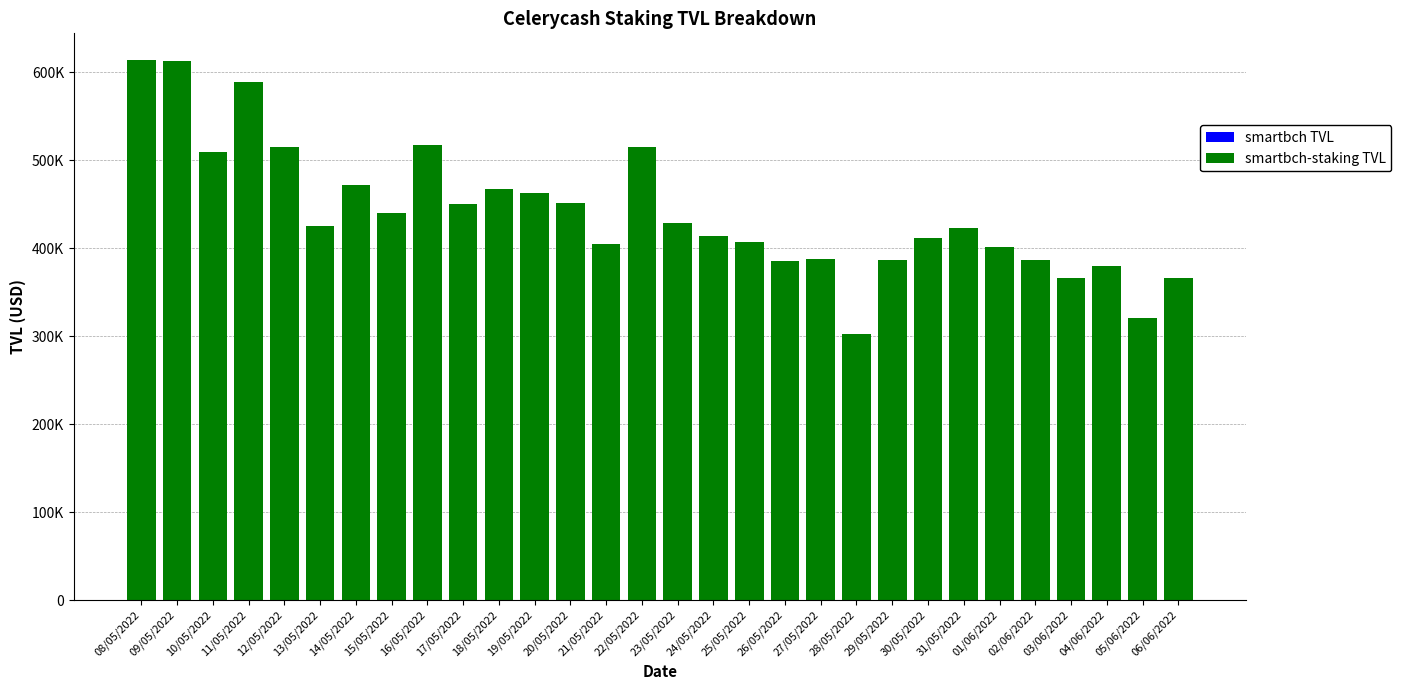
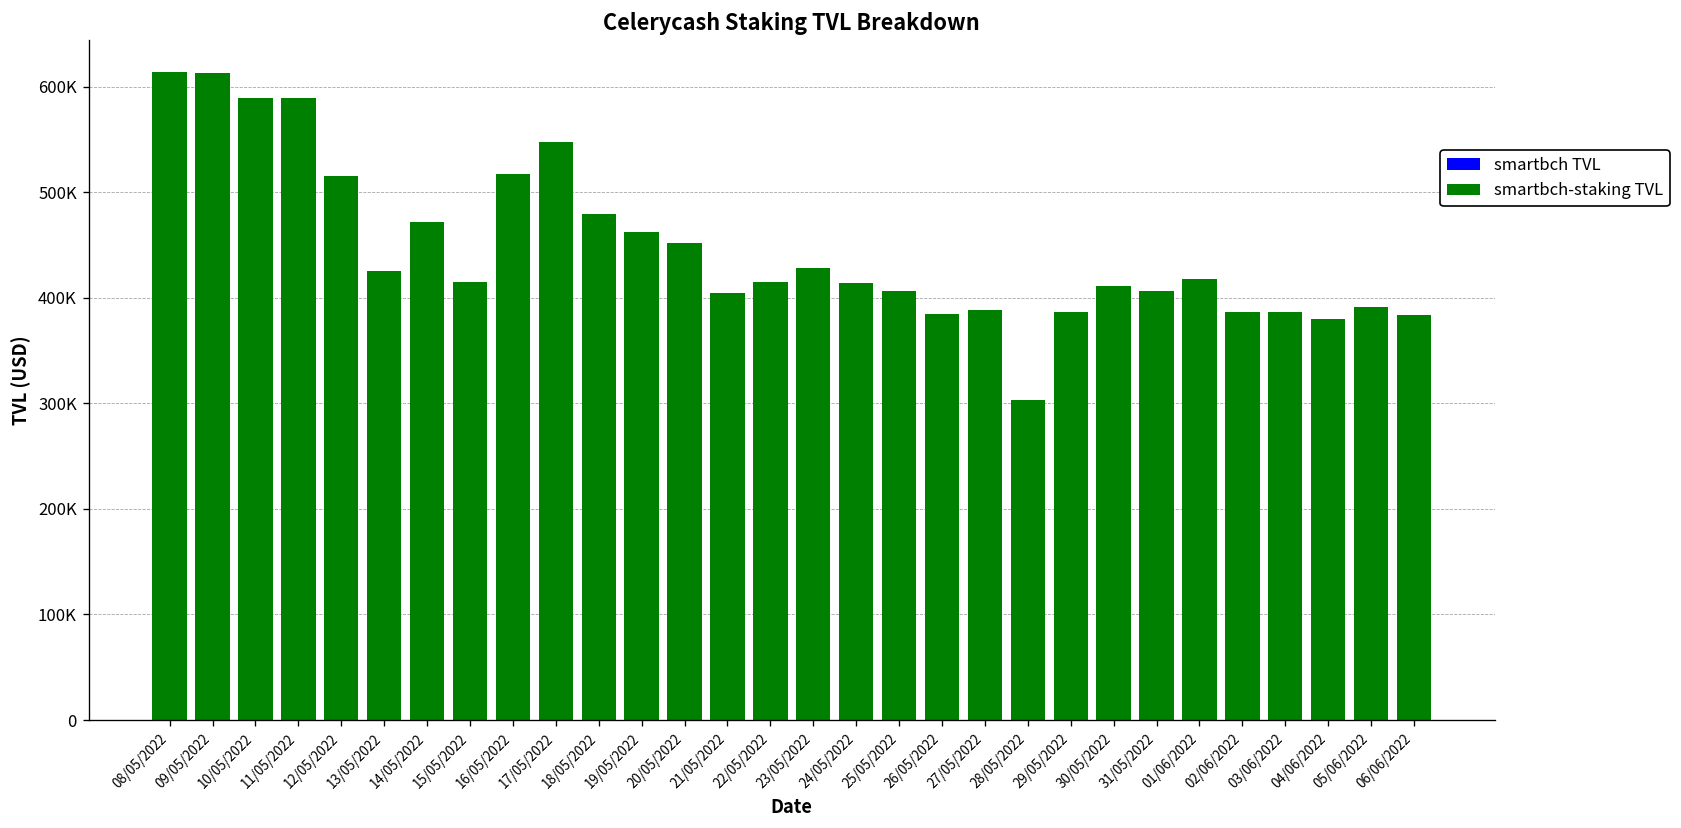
  {
    "smartbch TVL": {
      "08/05/2022": 0,
      "09/05/2022": 0,
      "10/05/2022": 0,
      "11/05/2022": 0,
      "12/05/2022": 0,
      "13/05/2022": 0,
      "14/05/2022": 0,
      "15/05/2022": 0,
      "16/05/2022": 0,
      "17/05/2022": 0,
      "18/05/2022": 0,
      "19/05/2022": 0,
      "20/05/2022": 0,
      "21/05/2022": 0,
      "22/05/2022": 0,
      "23/05/2022": 0,
      "24/05/2022": 0,
      "25/05/2022": 0,
      "26/05/2022": 0,
      "27/05/2022": 0,
      "28/05/2022": 0,
      "29/05/2022": 0,
      "30/05/2022": 0,
      "31/05/2022": 0,
      "01/06/2022": 0,
      "02/06/2022": 0,
      "03/06/2022": 0,
      "04/06/2022": 0,
      "05/06/2022": 0,
      "06/06/2022": 0
    },
    "smartbch-staking TVL": {
      "08/05/2022": 610000,
      "09/05/2022": 610000,
-     "10/05/2022": 510000,
+     "10/05/2022": 590000,
      "11/05/2022": 590000,
      "12/05/2022": 520000,
      "13/05/2022": 430000,
      "14/05/2022": 470000,
-     "15/05/2022": 440000,
+     "15/05/2022": 420000,
      "16/05/2022": 520000,
-     "17/05/2022": 450000,
-     "18/05/2022": 470000,
+     "17/05/2022": 550000,
+     "18/05/2022": 480000,
      "19/05/2022": 460000,
      "20/05/2022": 450000,
      "21/05/2022": 400000,
-     "22/05/2022": 510000,
+     "22/05/2022": 410000,
      "23/05/2022": 430000,
      "24/05/2022": 410000,
      "25/05/2022": 410000,
      "26/05/2022": 380000,
      "27/05/2022": 390000,
      "28/05/2022": 300000,
      "29/05/2022": 390000,
      "30/05/2022": 410000,
-     "31/05/2022": 420000,
-     "01/06/2022": 400000,
+     "31/05/2022": 410000,
+     "01/06/2022": 420000,
      "02/06/2022": 390000,
-     "03/06/2022": 370000,
+     "03/06/2022": 390000,
      "04/06/2022": 380000,
-     "05/06/2022": 320000,
-     "06/06/2022": 370000
+     "05/06/2022": 390000,
+     "06/06/2022": 380000
    }
  }
